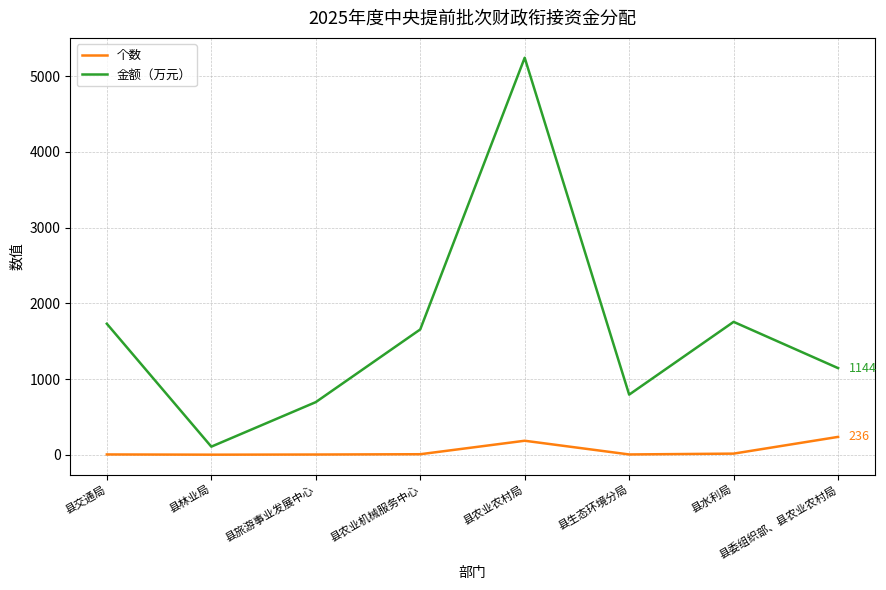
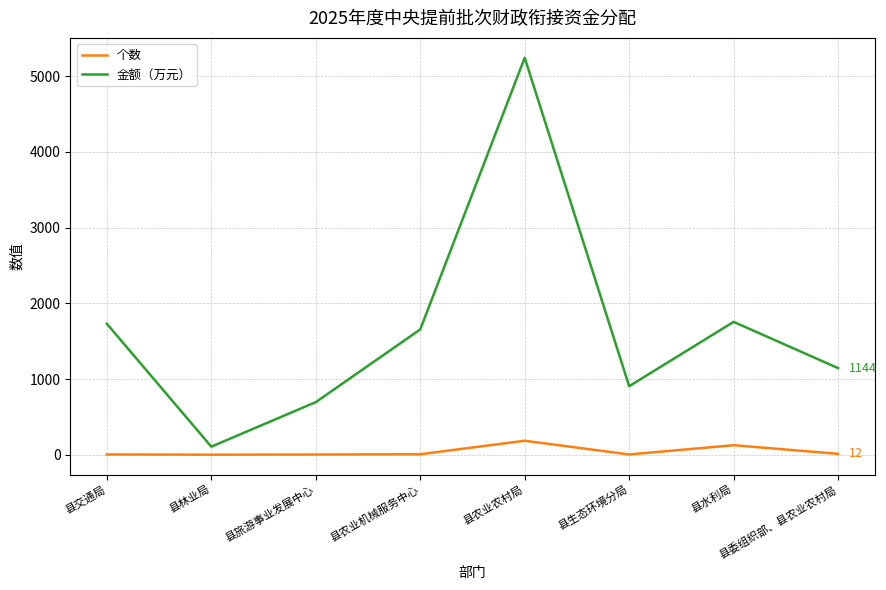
  {
    "个数": {
-     "县水利局": 0,
-     "县委组织部、县农业农村局": 236
+     "县水利局": 100,
+     "县委组织部、县农业农村局": 12
    },
    "金额（万元）": {
      "县交通局": 1700,
      "县林业局": 100,
      "县旅游事业发展中心": 700,
      "县农业机械服务中心": 1700,
      "县农业农村局": 5200,
-     "县生态环境分局": 800,
+     "县生态环境分局": 900,
      "县水利局": 1800
    }
  }
